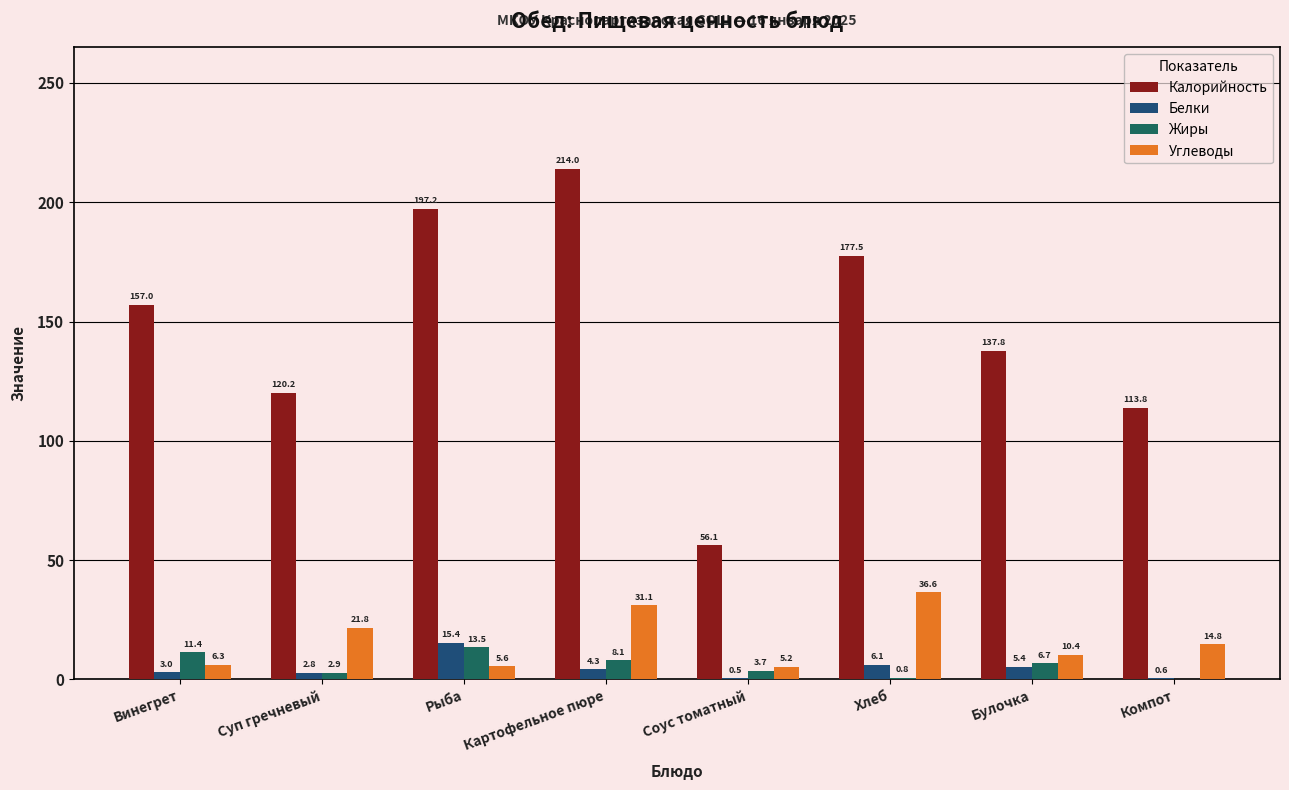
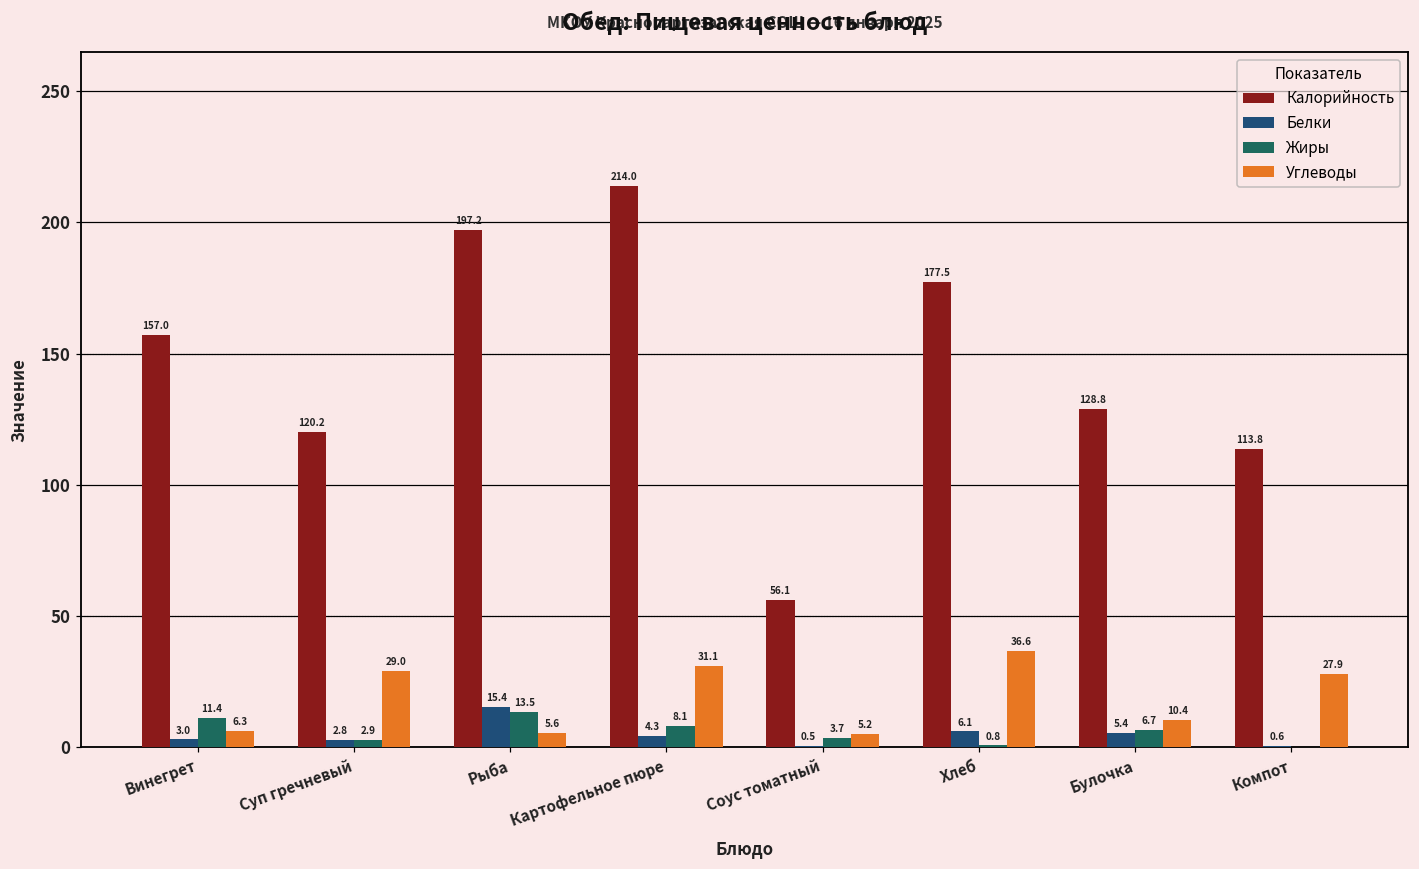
  {
    "Калорийность": {
      "Винегрет": 157.0,
      "Суп гречневый": 120.2,
      "Рыба": 197.2,
      "Картофельное пюре": 214.0,
      "Соус томатный": 56.1,
      "Хлеб": 177.5,
-     "Булочка": 137.8,
+     "Булочка": 128.8,
      "Компот": 113.8
    },
    "Углеводы": {
      "Винегрет": 6.3,
-     "Суп гречневый": 21.8,
+     "Суп гречневый": 29.0,
      "Рыба": 5.6,
      "Картофельное пюре": 31.1,
      "Соус томатный": 5.2,
      "Хлеб": 36.6,
      "Булочка": 10.4,
-     "Компот": 14.8
+     "Компот": 27.9
    }
  }
